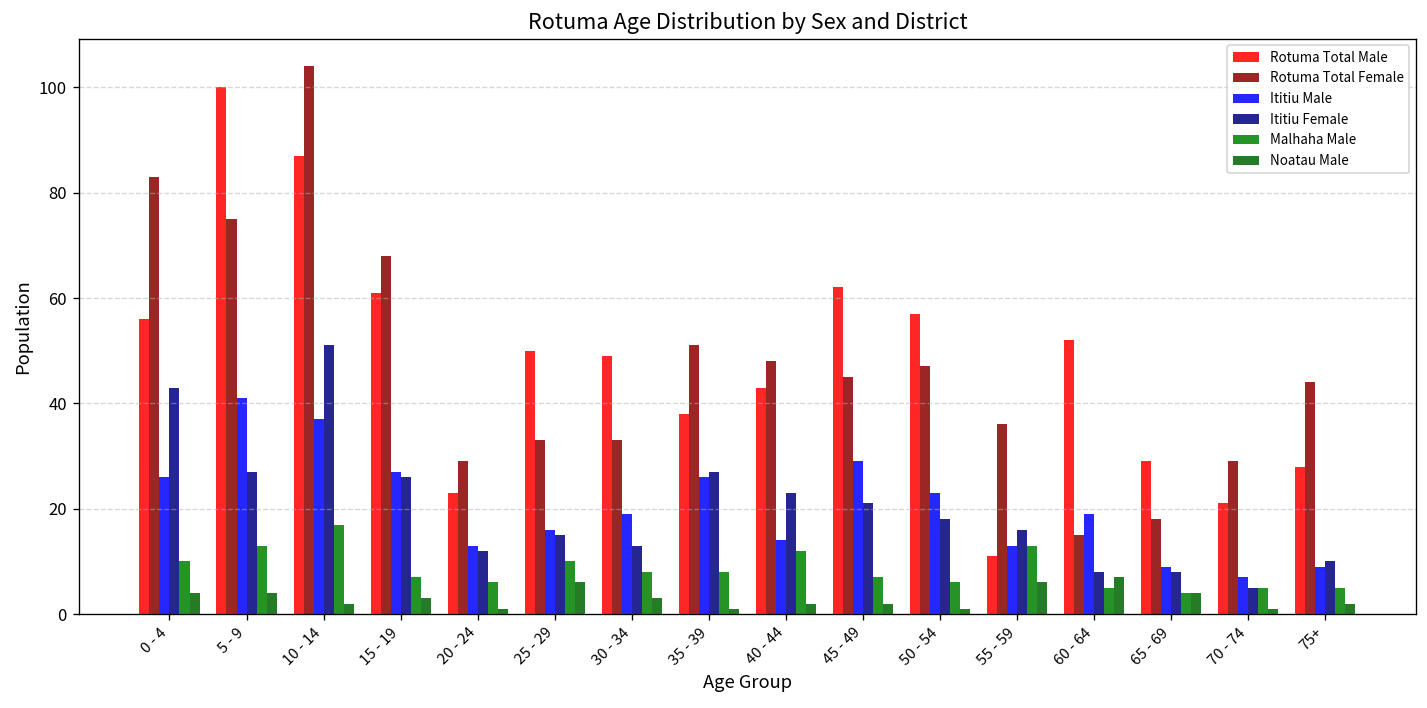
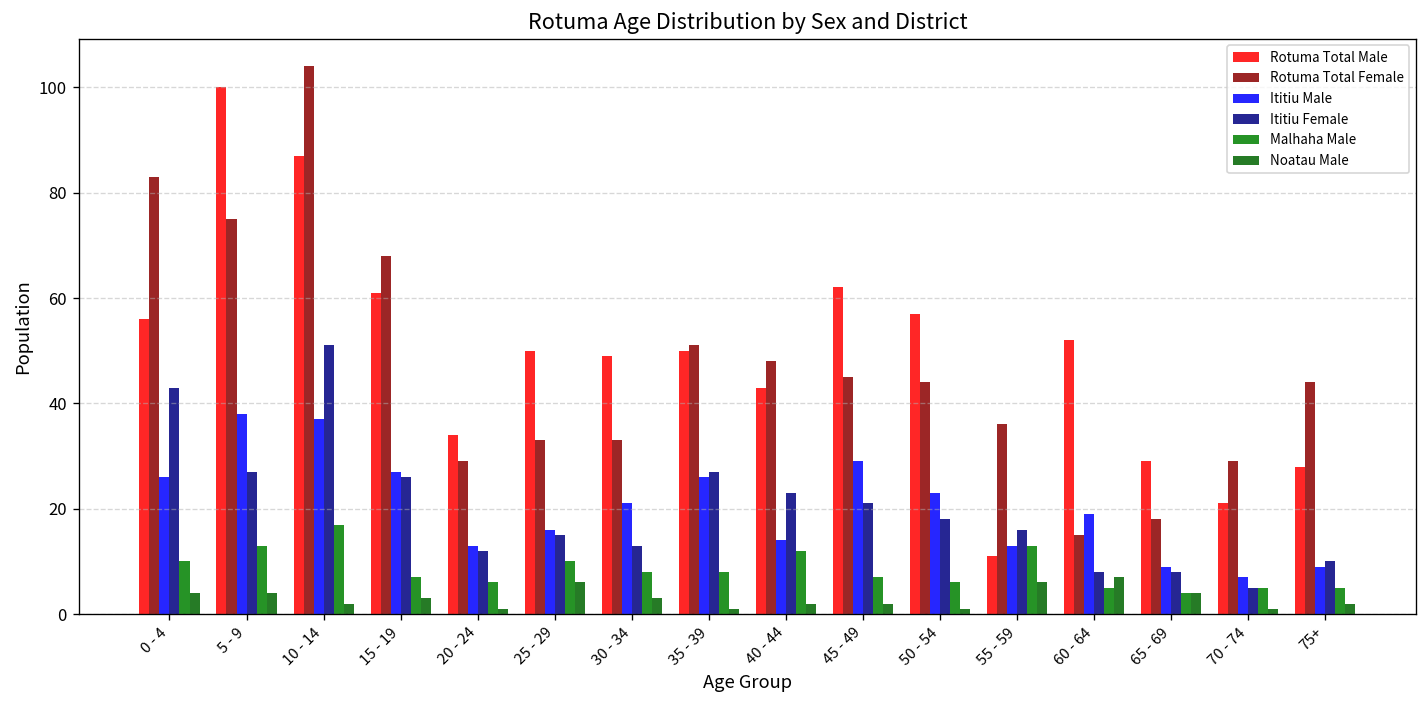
  {
    "Rotuma Total Male": {
      "0 - 4": 56,
      "5 - 9": 100,
      "10 - 14": 87,
      "15 - 19": 61,
-     "20 - 24": 23,
+     "20 - 24": 34,
      "25 - 29": 50,
      "30 - 34": 49,
-     "35 - 39": 38,
+     "35 - 39": 50,
      "40 - 44": 43,
      "45 - 49": 62,
      "50 - 54": 57,
      "55 - 59": 11,
      "60 - 64": 52,
      "65 - 69": 29,
      "70 - 74": 21,
      "75+": 28
    },
    "Rotuma Total Female": {
      "0 - 4": 83,
      "5 - 9": 75,
      "10 - 14": 104,
      "15 - 19": 68,
      "20 - 24": 29,
      "25 - 29": 33,
      "30 - 34": 33,
      "35 - 39": 51,
      "40 - 44": 48,
      "45 - 49": 45,
-     "50 - 54": 47,
+     "50 - 54": 44,
      "55 - 59": 36,
      "60 - 64": 15,
      "65 - 69": 18,
      "70 - 74": 29,
      "75+": 44
    },
    "Ititiu Male": {
      "0 - 4": 26,
-     "5 - 9": 41,
+     "5 - 9": 38,
      "10 - 14": 37,
      "15 - 19": 27,
      "20 - 24": 13,
      "25 - 29": 16,
-     "30 - 34": 19,
+     "30 - 34": 21,
      "35 - 39": 26,
      "40 - 44": 14,
      "45 - 49": 29,
      "50 - 54": 23,
      "55 - 59": 13,
      "60 - 64": 19,
      "65 - 69": 9,
      "70 - 74": 7,
      "75+": 9
    },
    "Ititiu Female": {
      "0 - 4": 43,
      "5 - 9": 27,
      "10 - 14": 51,
      "15 - 19": 26,
      "20 - 24": 12,
      "25 - 29": 15,
      "30 - 34": 13,
      "35 - 39": 27,
      "40 - 44": 23,
      "45 - 49": 21,
      "50 - 54": 18,
      "55 - 59": 16,
      "60 - 64": 8,
      "65 - 69": 8,
      "70 - 74": 5,
      "75+": 10
    }
  }
